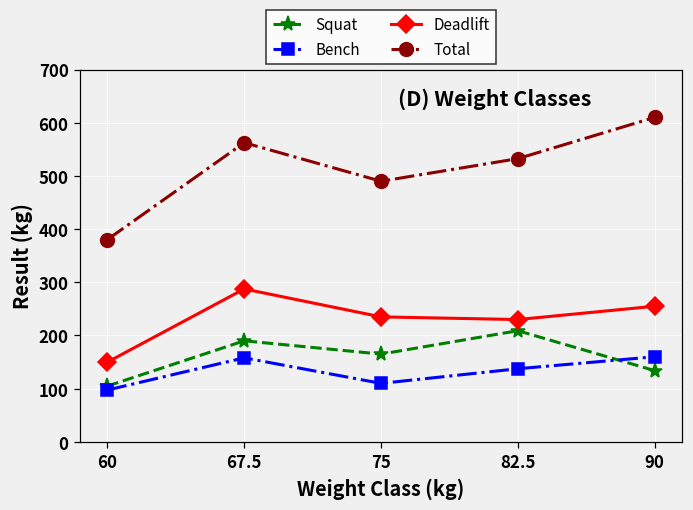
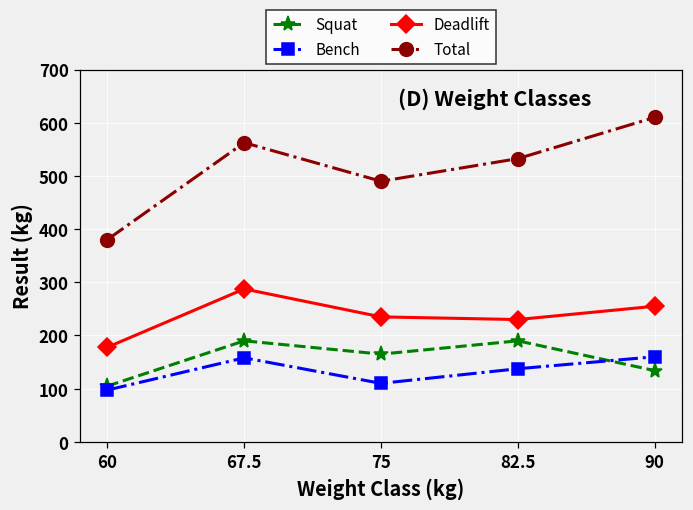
  {
    "Squat": {
      "60": 110,
      "67.5": 190,
      "75": 170,
-     "82.5": 210,
+     "82.5": 190,
      "90": 130
    },
    "Bench": {
      "60": 100,
      "67.5": 160,
      "75": 110,
      "82.5": 140,
      "90": 160
    },
    "Deadlift": {
-     "60": 150,
+     "60": 180,
      "67.5": 290,
      "75": 240,
      "82.5": 230,
      "90": 260
    },
    "Total": {
      "60": 380,
      "67.5": 560,
      "75": 490,
      "82.5": 530,
      "90": 610
    }
  }
